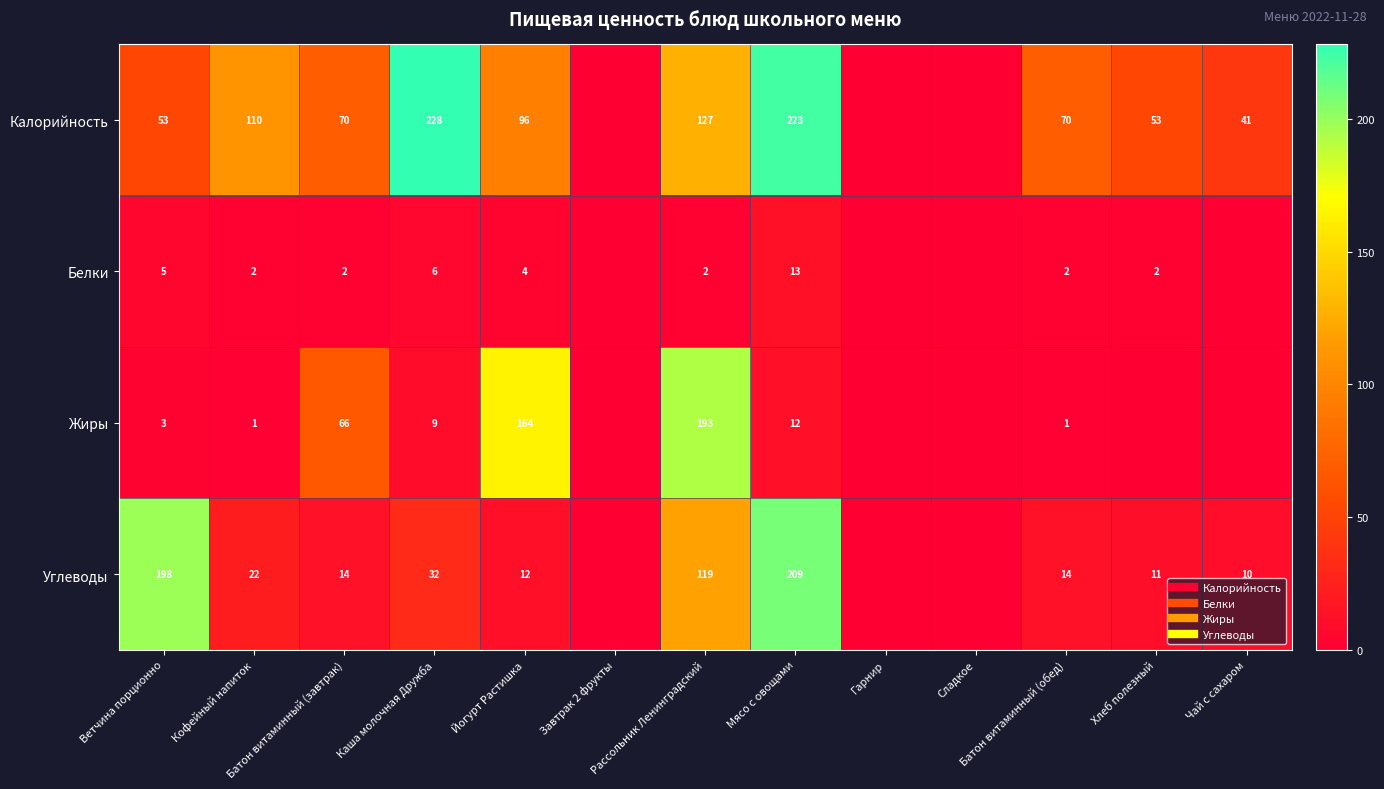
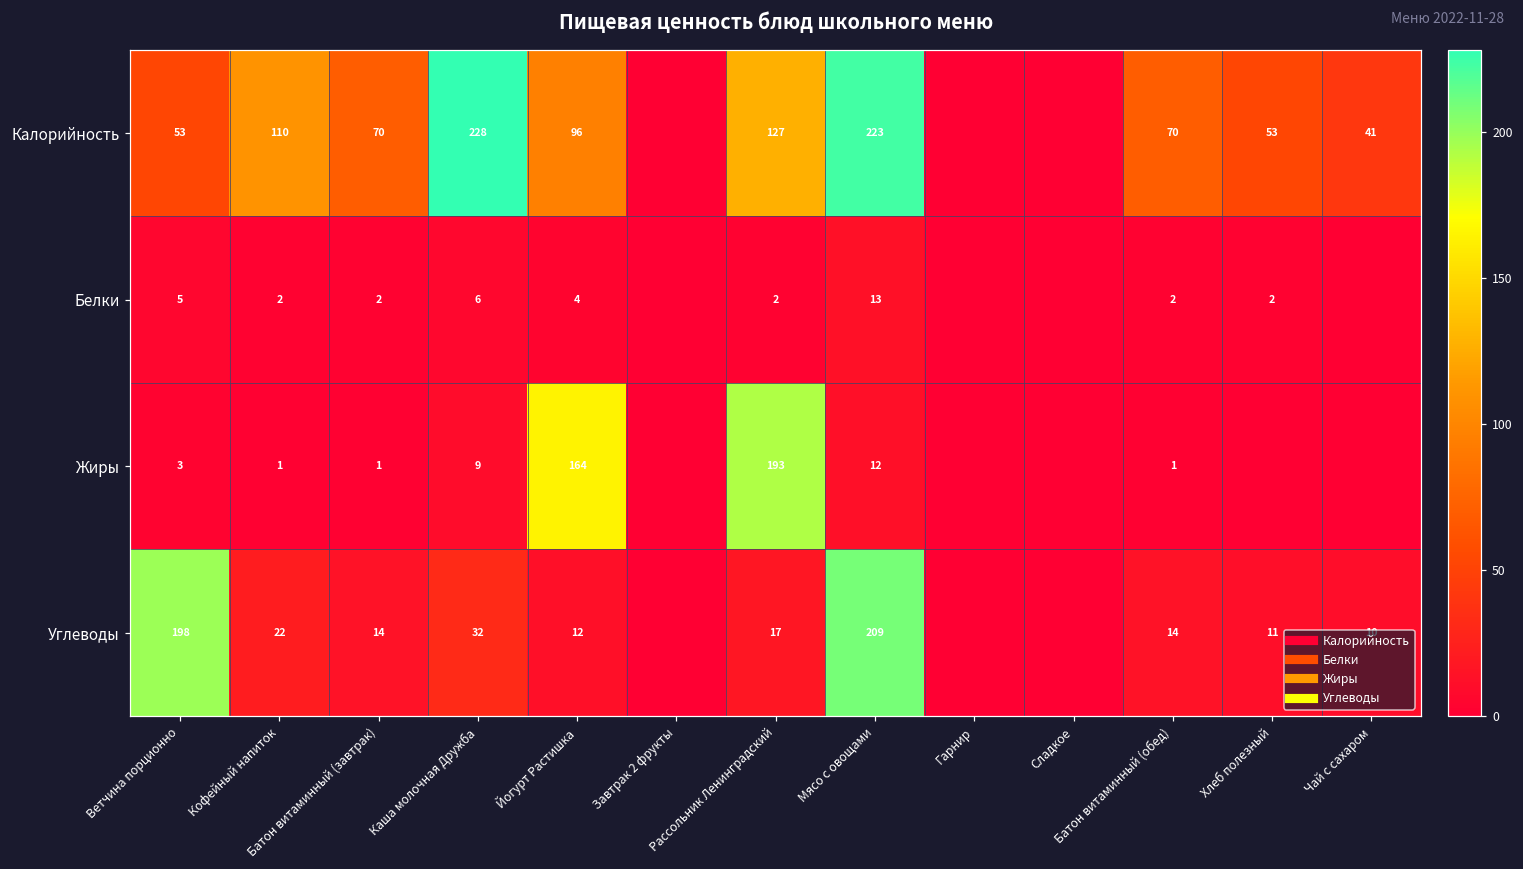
  {
    "Калорийность": {
      "Ветчина порционно": 53,
      "Кофейный напиток": 110,
      "Батон витаминный (завтрак)": 70,
      "Каша молочная Дружба": 228,
      "Йогурт Растишка": 96,
      "Рассольник Ленинградский": 127,
      "Мясо с овощами": 223,
      "Батон витаминный (обед)": 70,
      "Хлеб полезный": 53,
      "Чай с сахаром": 41
    },
    "Белки": {
      "Ветчина порционно": 5,
      "Кофейный напиток": 2,
      "Батон витаминный (завтрак)": 2,
      "Каша молочная Дружба": 6,
      "Йогурт Растишка": 4,
      "Рассольник Ленинградский": 2,
      "Мясо с овощами": 13,
      "Батон витаминный (обед)": 2,
      "Хлеб полезный": 2
    },
    "Жиры": {
      "Ветчина порционно": 3,
      "Кофейный напиток": 1,
-     "Батон витаминный (завтрак)": 66,
+     "Батон витаминный (завтрак)": 1,
      "Каша молочная Дружба": 9,
      "Йогурт Растишка": 164,
      "Рассольник Ленинградский": 193,
      "Мясо с овощами": 12,
      "Батон витаминный (обед)": 1
    },
    "Углеводы": {
      "Ветчина порционно": 198,
      "Кофейный напиток": 22,
      "Батон витаминный (завтрак)": 14,
      "Каша молочная Дружба": 32,
      "Йогурт Растишка": 12,
-     "Рассольник Ленинградский": 119,
+     "Рассольник Ленинградский": 17,
      "Мясо с овощами": 209,
      "Батон витаминный (обед)": 14,
      "Хлеб полезный": 11
    }
  }
